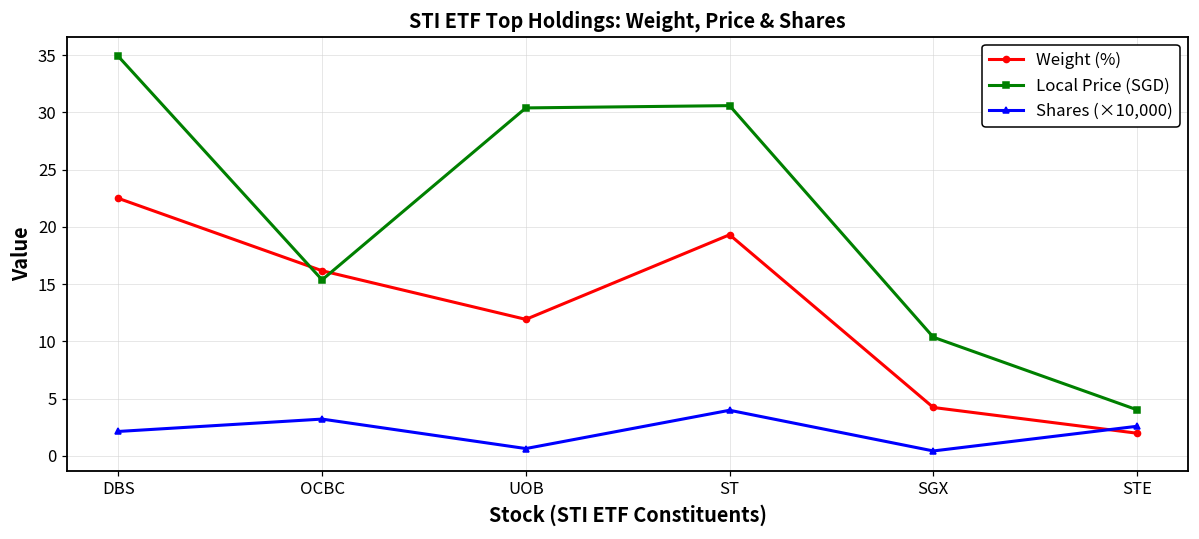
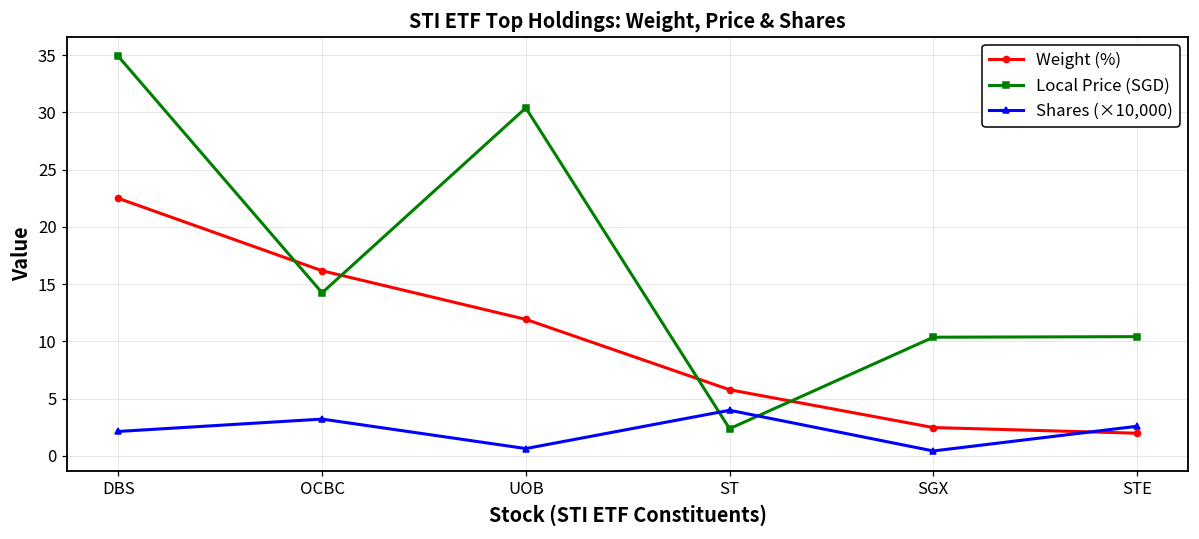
  {
    "Weight (%)": {
      "DBS": 22.5,
      "OCBC": 16.2,
      "UOB": 11.9,
-     "ST": 19.3,
-     "SGX": 4.2,
+     "ST": 5.8,
+     "SGX": 2.5,
      "STE": 2.0
    },
    "Local Price (SGD)": {
      "DBS": 34.9,
-     "OCBC": 15.4,
+     "OCBC": 14.3,
      "UOB": 30.4,
-     "ST": 30.6,
+     "ST": 2.4,
      "SGX": 10.4,
-     "STE": 4.0
+     "STE": 10.4
    },
    "Shares (×10,000)": {
      "DBS": 2.1,
      "OCBC": 3.2,
      "UOB": 0.6,
      "ST": 4.0,
      "SGX": 0.4,
      "STE": 2.6
    }
  }
